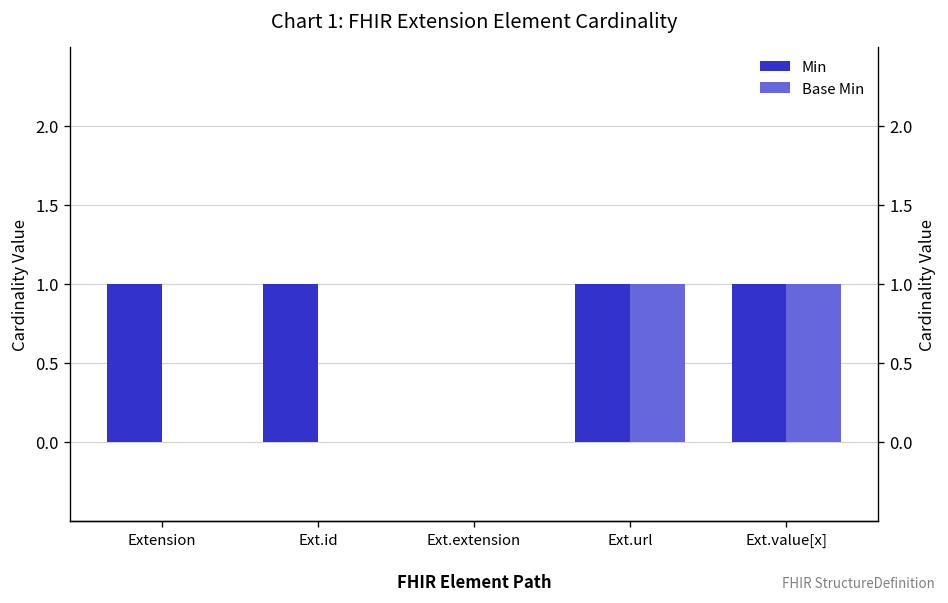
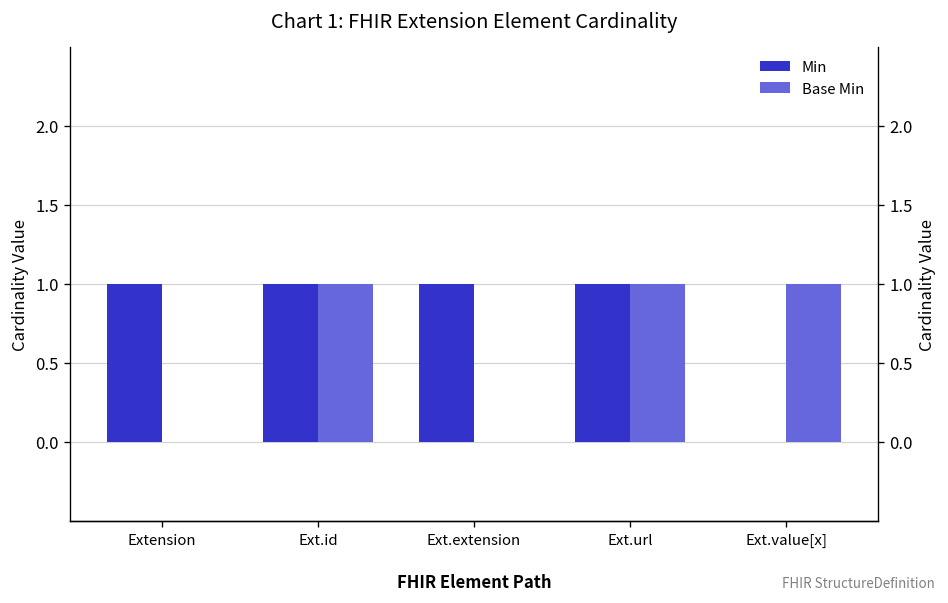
  {
    "Min": {
      "Extension": 1,
      "Ext.id": 1,
-     "Ext.extension": 0,
+     "Ext.extension": 1,
      "Ext.url": 1,
-     "Ext.value[x]": 1
+     "Ext.value[x]": 0
    },
    "Base Min": {
      "Extension": 0,
-     "Ext.id": 0,
+     "Ext.id": 1,
      "Ext.extension": 0,
      "Ext.url": 1,
      "Ext.value[x]": 1
    }
  }
